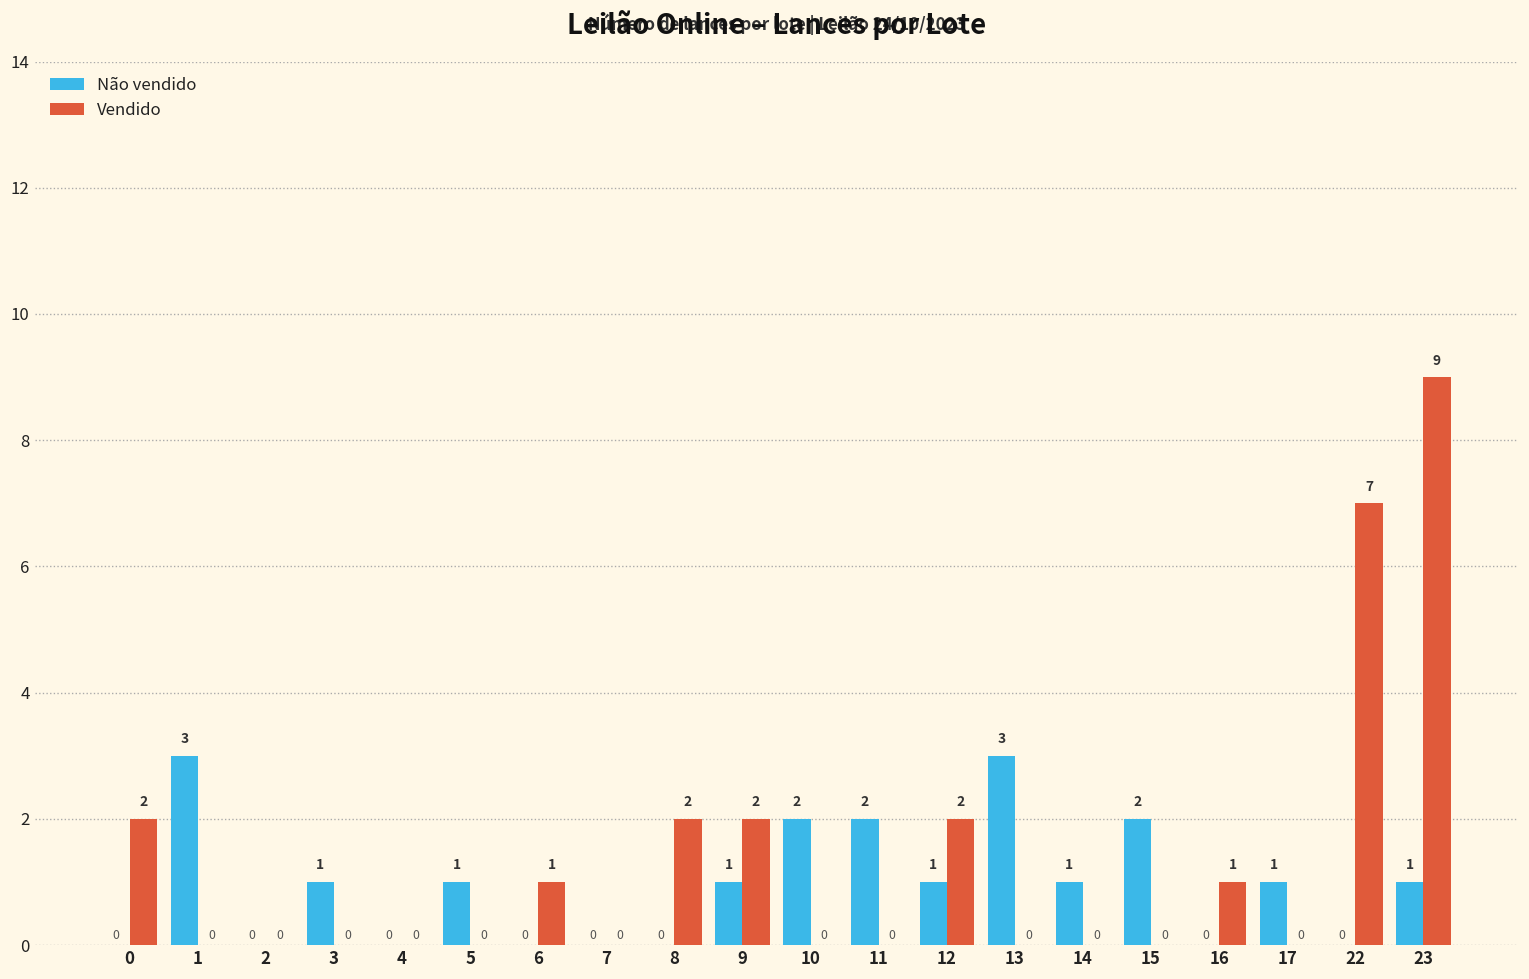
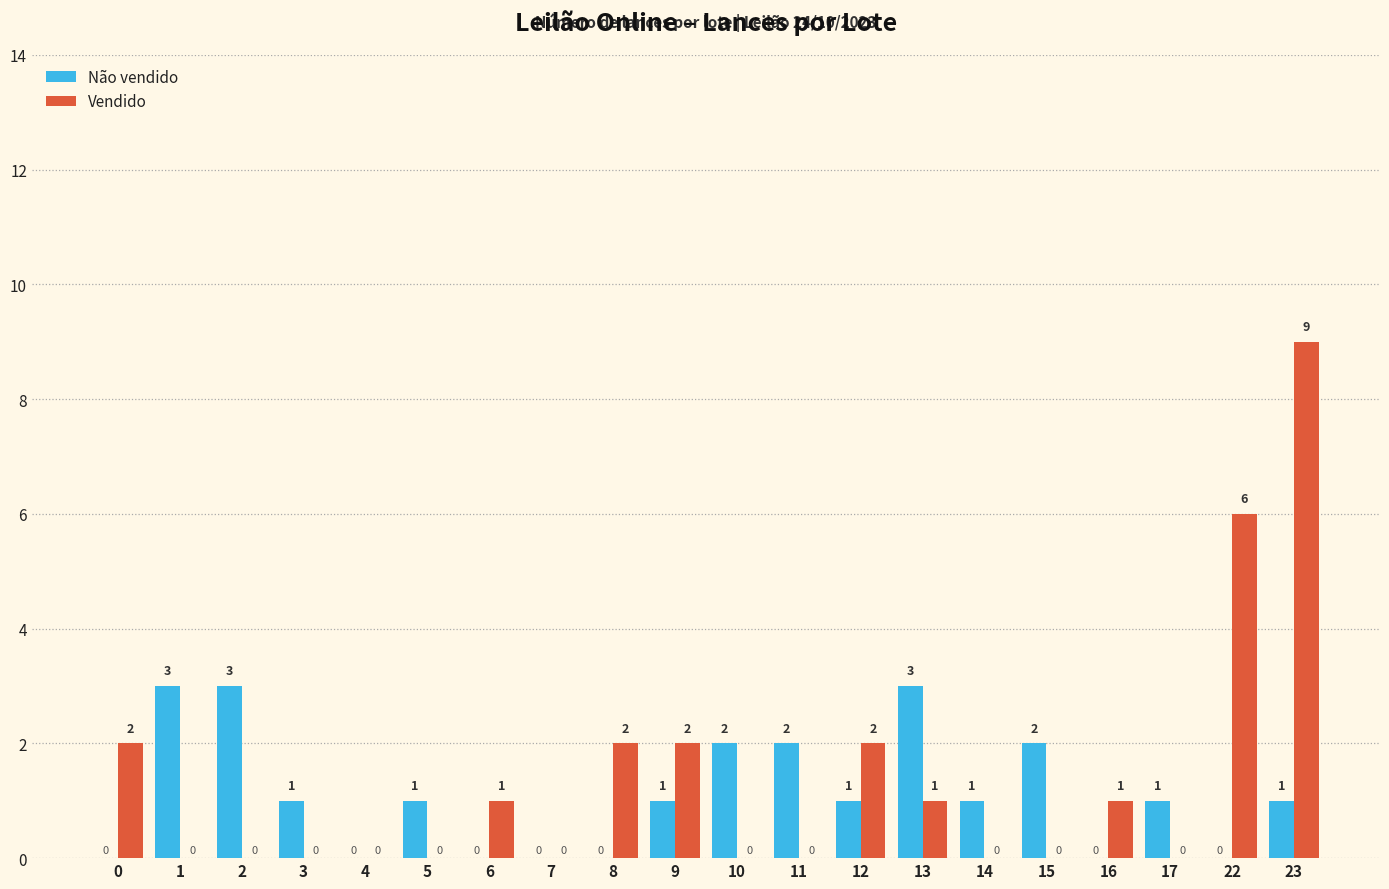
  {
    "Não vendido": {
      "0": 0,
      "1": 3,
-     "2": 0,
+     "2": 3,
      "3": 1,
      "4": 0,
      "5": 1,
      "6": 0,
      "7": 0,
      "8": 0,
      "9": 1,
      "10": 2,
      "11": 2,
      "12": 1,
      "13": 3,
      "14": 1,
      "15": 2,
      "16": 0,
      "17": 1,
      "22": 0,
      "23": 1
    },
    "Vendido": {
      "0": 2,
      "1": 0,
      "2": 0,
      "3": 0,
      "4": 0,
      "5": 0,
      "6": 1,
      "7": 0,
      "8": 2,
      "9": 2,
      "10": 0,
      "11": 0,
      "12": 2,
-     "13": 0,
+     "13": 1,
      "14": 0,
      "15": 0,
      "16": 1,
      "17": 0,
-     "22": 7,
+     "22": 6,
      "23": 9
    }
  }
